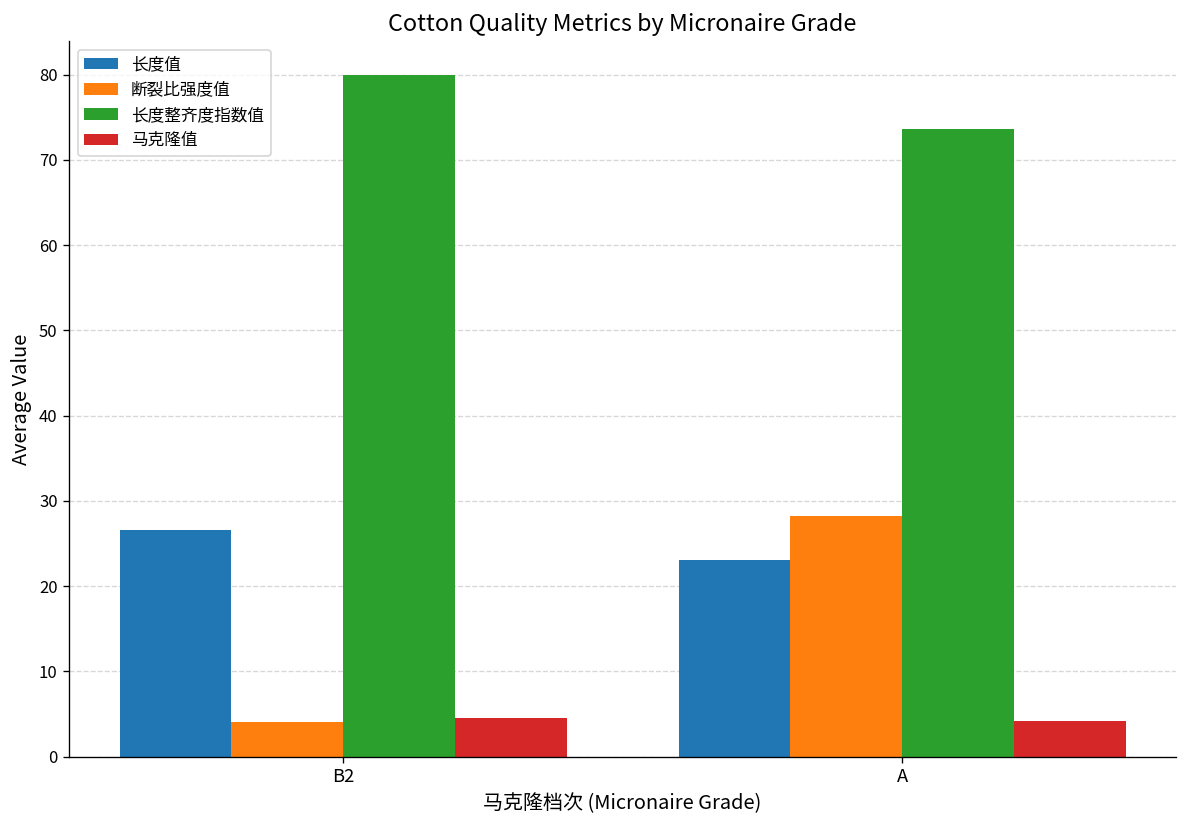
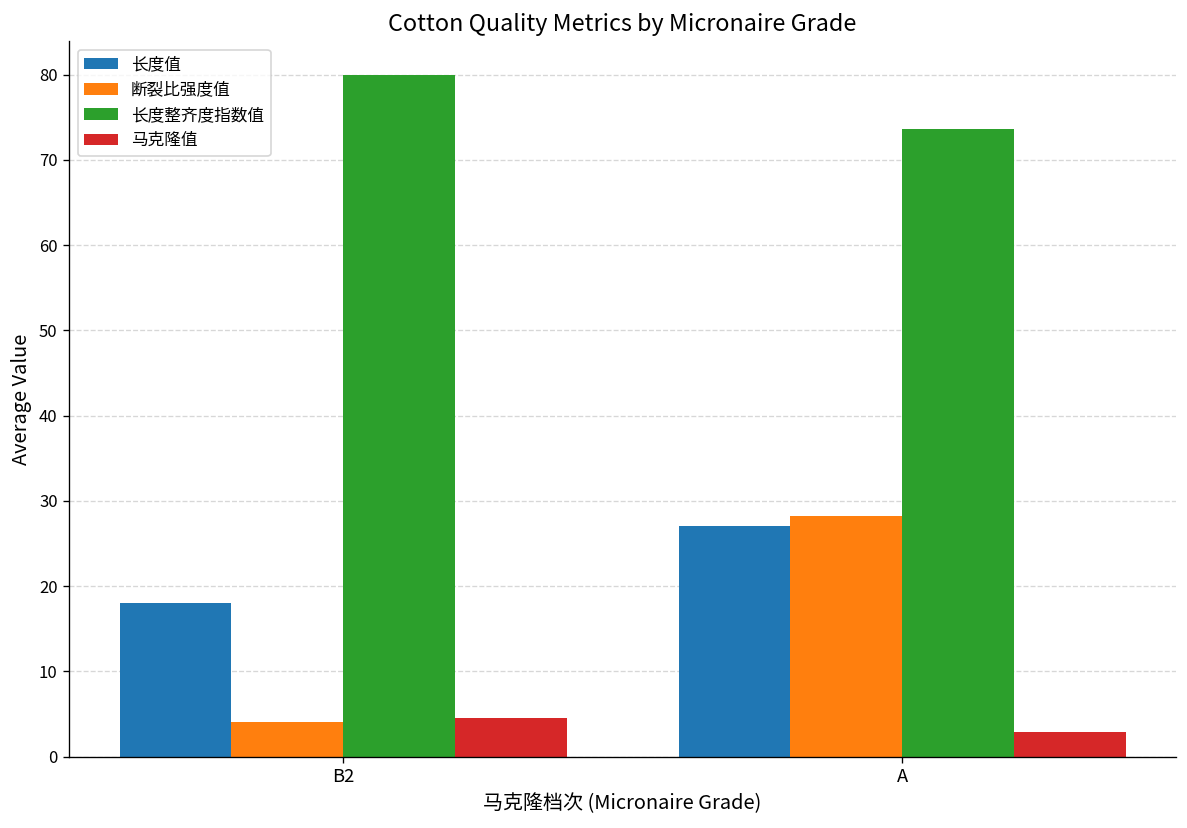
  {
    "长度值": {
-     "B2": 27,
-     "A": 23
+     "B2": 18,
+     "A": 27
    },
    "断裂比强度值": {
      "B2": 4,
      "A": 28
    },
    "长度整齐度指数值": {
      "B2": 80,
      "A": 74
    },
    "马克隆值": {
      "B2": 5,
-     "A": 4
+     "A": 3
    }
  }
